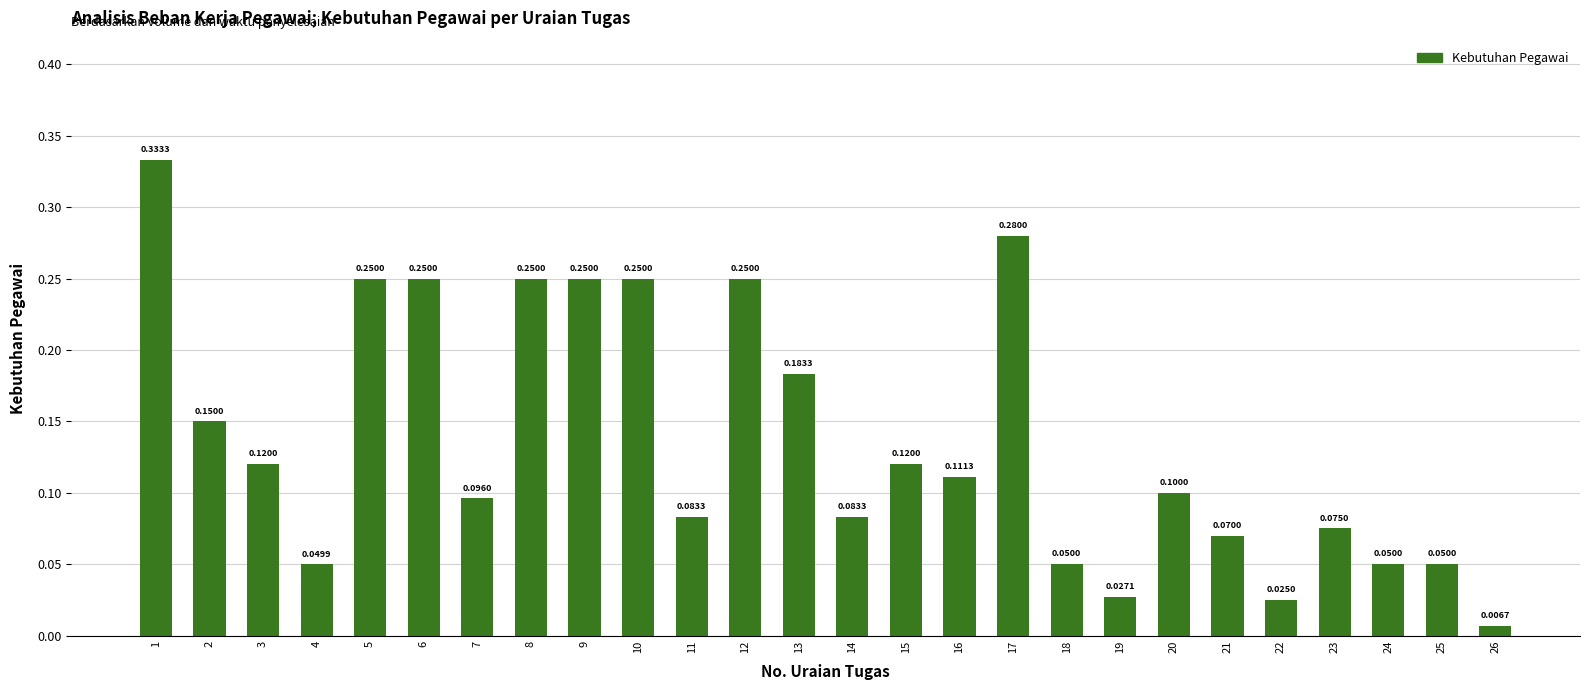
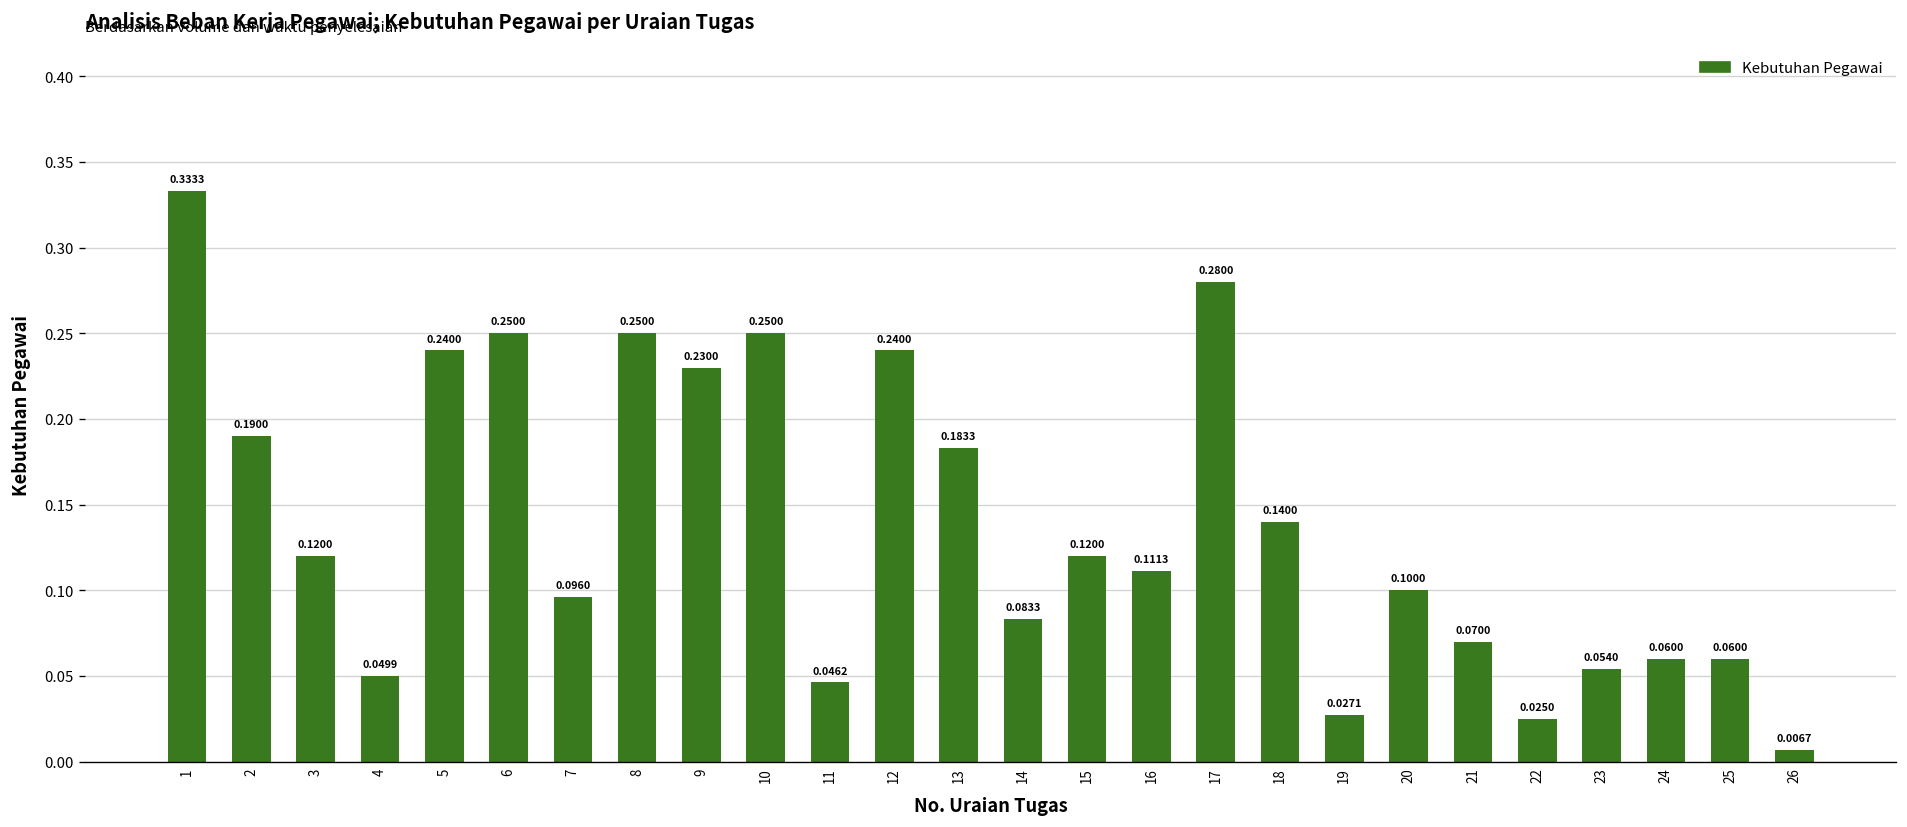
  {
    "1": 0.3333,
-   "2": 0.1500,
+   "2": 0.1900,
    "3": 0.1200,
    "4": 0.0499,
-   "5": 0.2500,
+   "5": 0.2400,
    "6": 0.2500,
    "7": 0.0960,
    "8": 0.2500,
-   "9": 0.2500,
+   "9": 0.2300,
    "10": 0.2500,
-   "11": 0.0833,
-   "12": 0.2500,
+   "11": 0.0462,
+   "12": 0.2400,
    "13": 0.1833,
    "14": 0.0833,
    "15": 0.1200,
    "16": 0.1113,
    "17": 0.2800,
-   "18": 0.0500,
+   "18": 0.1400,
    "19": 0.0271,
    "20": 0.1000,
    "21": 0.0700,
    "22": 0.0250,
-   "23": 0.0750,
-   "24": 0.0500,
-   "25": 0.0500,
+   "23": 0.0540,
+   "24": 0.0600,
+   "25": 0.0600,
    "26": 0.0067
  }
